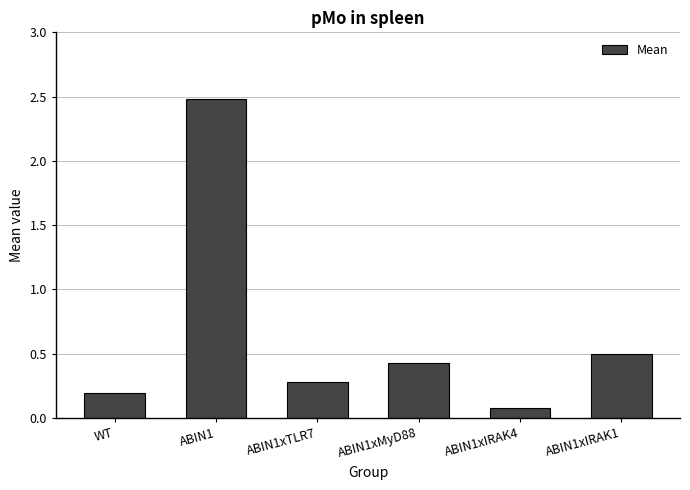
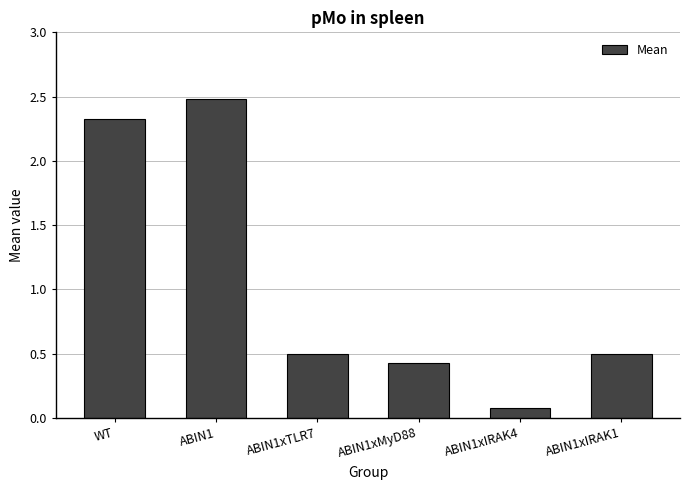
  {
-   "WT": 0.19,
+   "WT": 2.33,
    "ABIN1": 2.48,
-   "ABIN1xTLR7": 0.28,
+   "ABIN1xTLR7": 0.50,
    "ABIN1xMyD88": 0.43,
    "ABIN1xIRAK4": 0.08,
    "ABIN1xIRAK1": 0.50
  }
